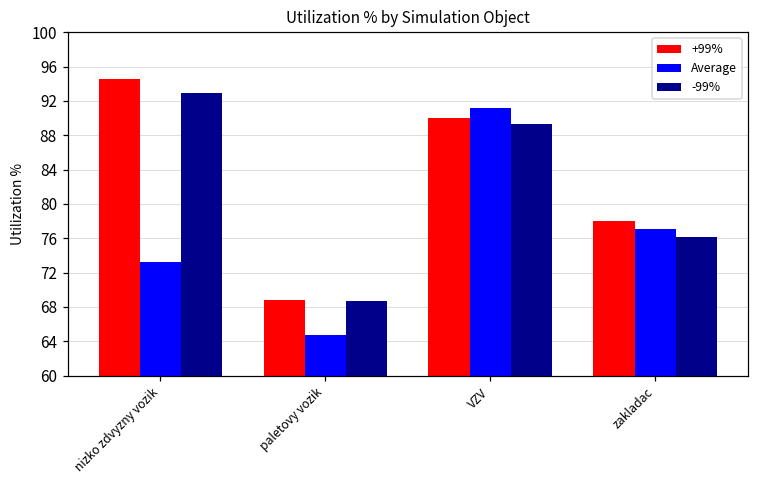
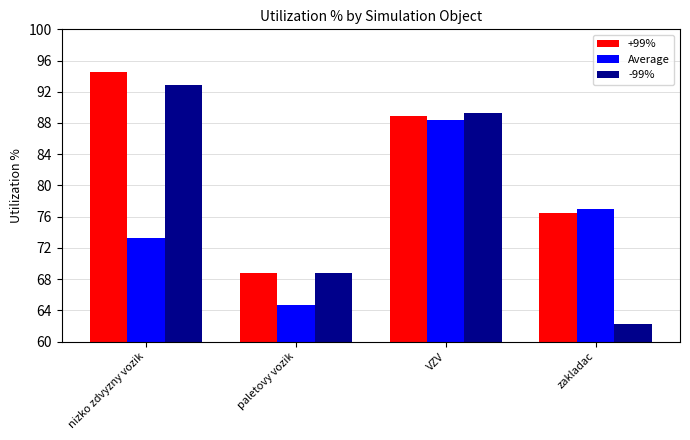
  {
    "+99%": {
      "nizko zdvyzny vozik": 95,
      "paletovy vozik": 69,
-     "VZV": 90,
-     "zakladac": 78
+     "VZV": 89,
+     "zakladac": 77
    },
    "Average": {
      "nizko zdvyzny vozik": 73,
      "paletovy vozik": 65,
-     "VZV": 91,
+     "VZV": 88,
      "zakladac": 77
    },
    "-99%": {
      "nizko zdvyzny vozik": 93,
      "paletovy vozik": 69,
      "VZV": 89,
-     "zakladac": 76
+     "zakladac": 62
    }
  }
